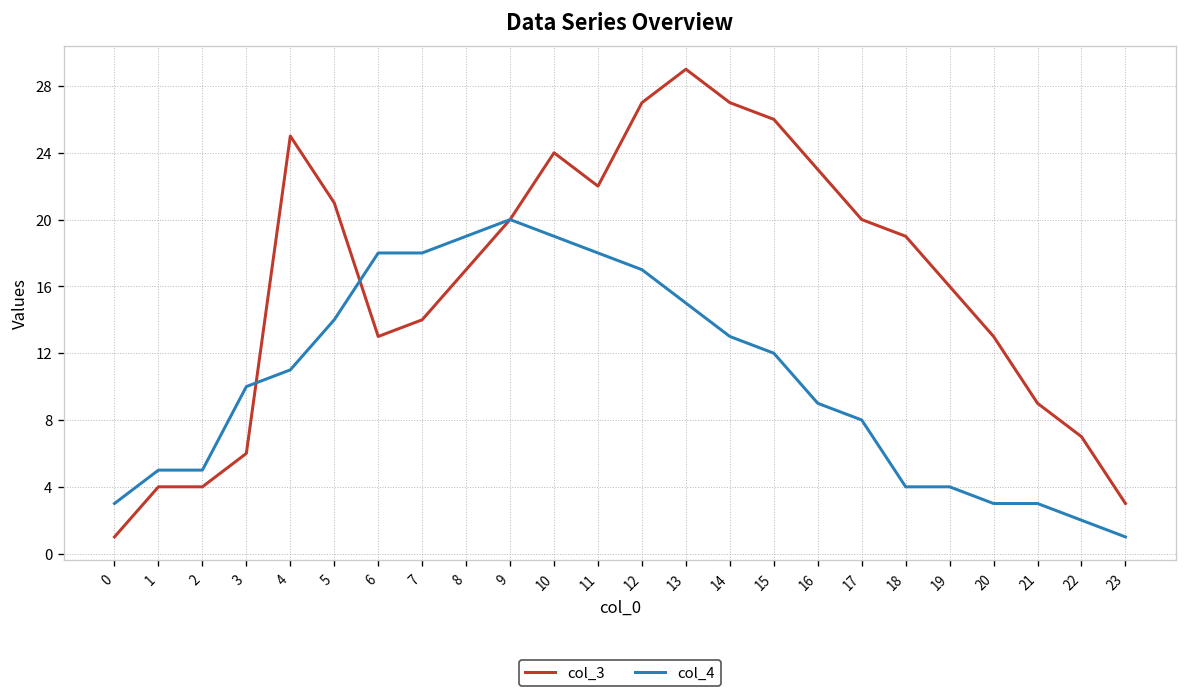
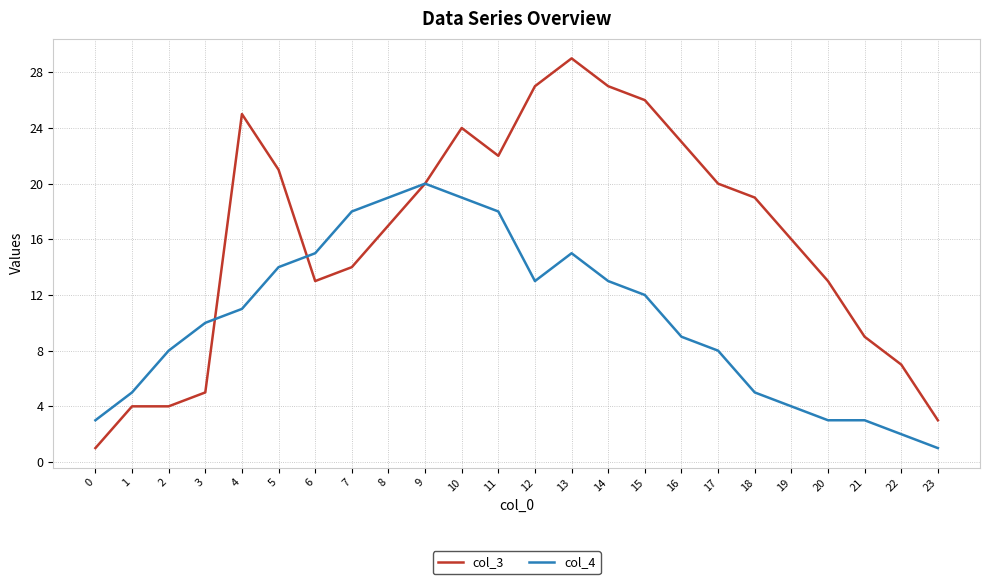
  {
    "col_3": {
      "0": 1,
      "1": 4,
      "2": 4,
-     "3": 6,
+     "3": 5,
      "4": 25,
      "5": 21,
      "6": 13,
      "7": 14,
      "8": 17,
      "10": 24,
      "11": 22,
      "12": 27,
      "13": 29,
      "14": 27,
      "15": 26,
      "16": 23,
      "17": 20,
      "18": 19,
      "19": 16,
      "20": 13,
      "21": 9,
      "22": 7,
      "23": 3
    },
    "col_4": {
      "0": 3,
      "1": 5,
-     "2": 5,
+     "2": 8,
      "3": 10,
      "4": 11,
      "5": 14,
-     "6": 18,
+     "6": 15,
      "7": 18,
      "8": 19,
      "10": 19,
      "11": 18,
-     "12": 17,
+     "12": 13,
      "13": 15,
      "14": 13,
      "15": 12,
      "16": 9,
      "17": 8,
-     "18": 4,
+     "18": 5,
      "19": 4,
      "20": 3,
      "21": 3,
      "22": 2,
      "23": 1
    }
  }
